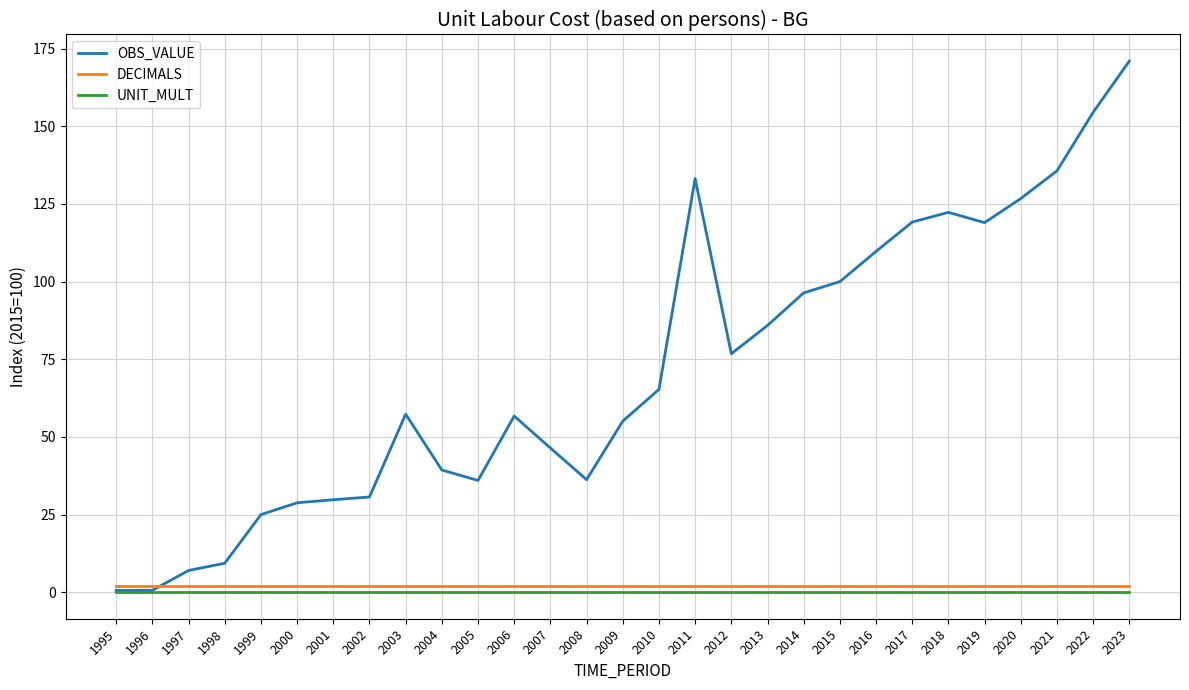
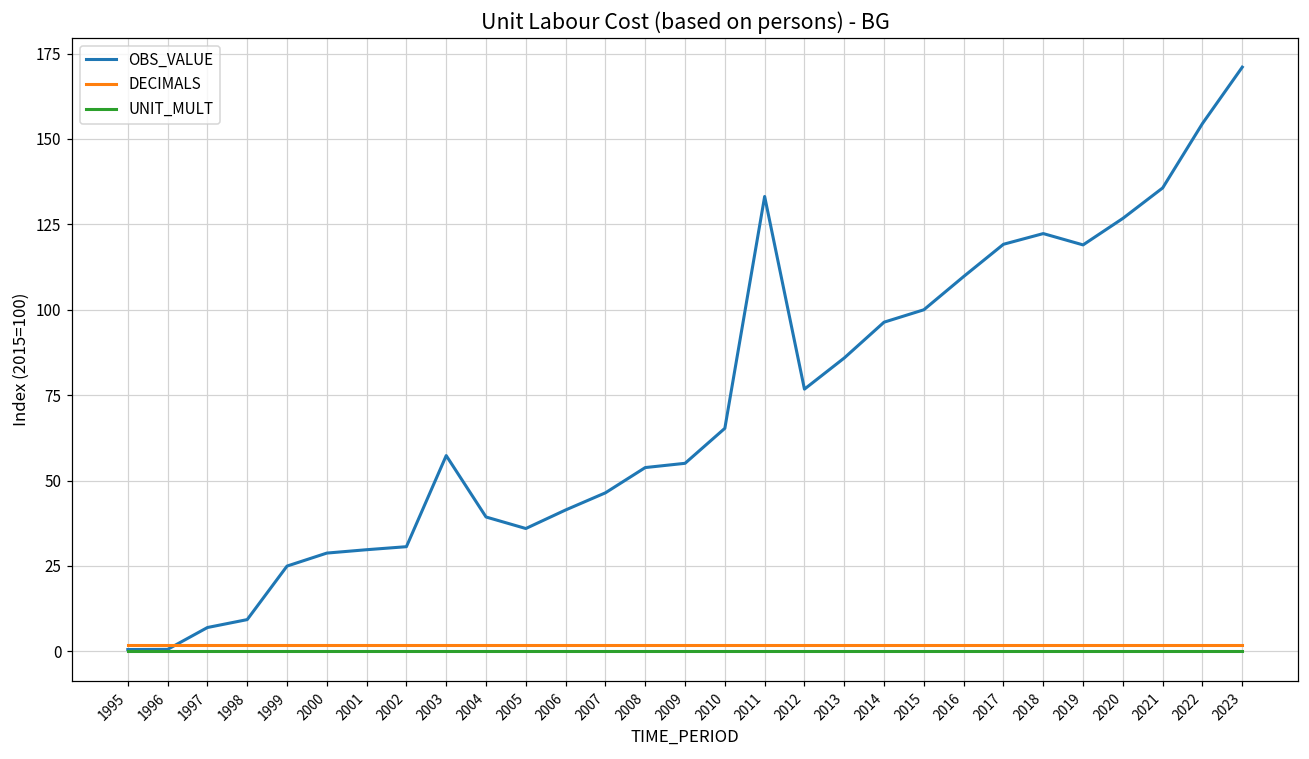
  {
    "OBS_VALUE": {
      "1997": 7,
      "1998": 9,
      "1999": 25,
      "2000": 29,
      "2001": 30,
      "2002": 31,
      "2003": 57,
      "2004": 39,
      "2005": 36,
-     "2006": 57,
+     "2006": 41,
      "2007": 46,
-     "2008": 36,
+     "2008": 54,
      "2009": 55,
      "2010": 65,
      "2011": 133,
      "2012": 77,
      "2013": 86,
      "2014": 96,
      "2015": 100,
      "2016": 110,
      "2017": 119,
      "2018": 122,
      "2019": 119,
      "2020": 127,
      "2021": 136,
      "2022": 155,
      "2023": 171
    },
    "DECIMALS": {
      "1995": 2,
      "1996": 2,
      "1997": 2,
      "1998": 2,
      "1999": 2,
      "2000": 2,
      "2001": 2,
      "2002": 2,
      "2003": 2,
      "2004": 2,
      "2005": 2,
      "2006": 2,
      "2007": 2,
      "2008": 2,
      "2009": 2,
      "2010": 2,
      "2011": 2,
      "2012": 2,
      "2013": 2,
      "2014": 2,
      "2015": 2,
      "2016": 2,
      "2017": 2,
      "2018": 2,
      "2019": 2,
      "2020": 2,
      "2021": 2,
      "2022": 2,
      "2023": 2
    },
    "UNIT_MULT": {
      "1997": 0,
      "1998": 0,
      "1999": 0,
      "2000": 0,
      "2001": 0,
      "2002": 0,
      "2003": 0,
      "2004": 0,
      "2005": 0,
      "2006": 0,
      "2007": 0,
      "2008": 0,
      "2009": 0,
      "2010": 0,
      "2011": 0,
      "2012": 0,
      "2013": 0,
      "2014": 0,
      "2015": 0,
      "2016": 0,
      "2017": 0,
      "2018": 0,
      "2019": 0,
      "2020": 0,
      "2021": 0,
      "2022": 0,
      "2023": 0
    }
  }
